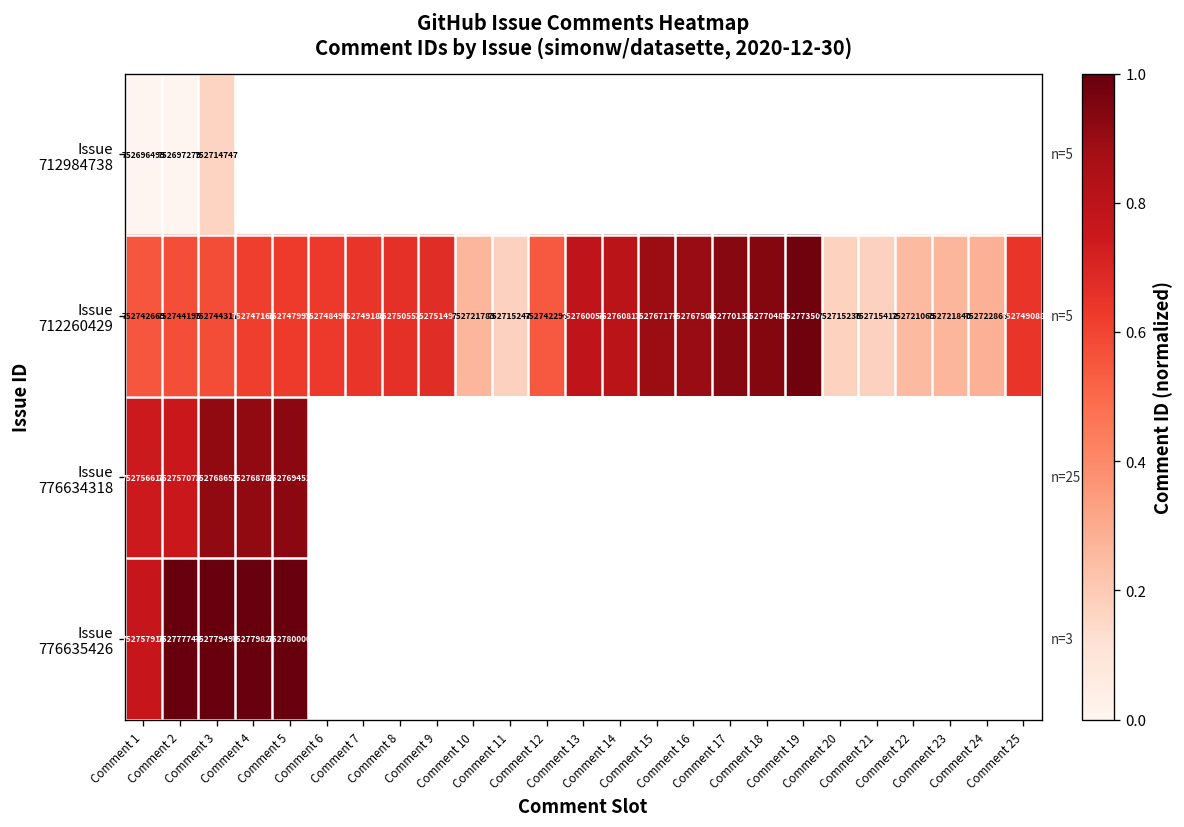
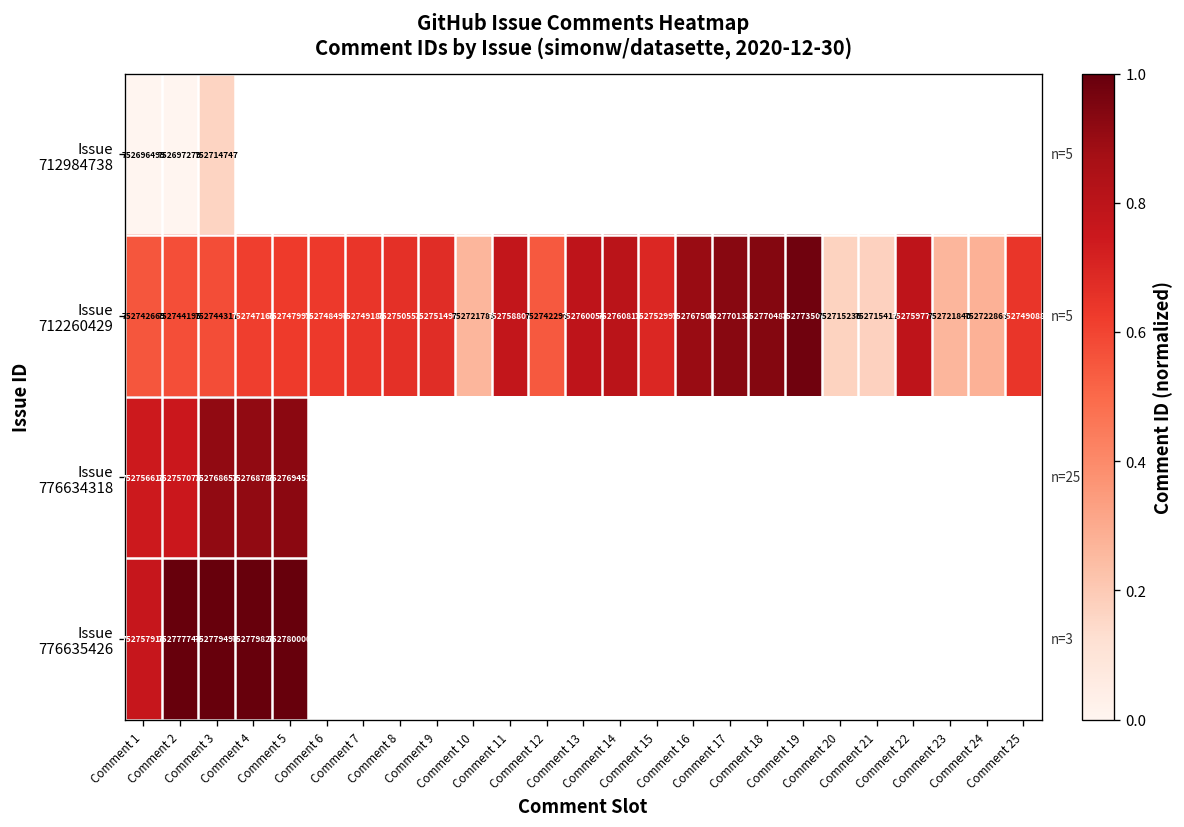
  {
    "Issue 712260429": {
-     "Comment 11": 752715247,
-     "Comment 15": 752767174,
-     "Comment 22": 752721069
+     "Comment 11": 752758802,
+     "Comment 15": 752752999,
+     "Comment 22": 752759779
    }
  }
